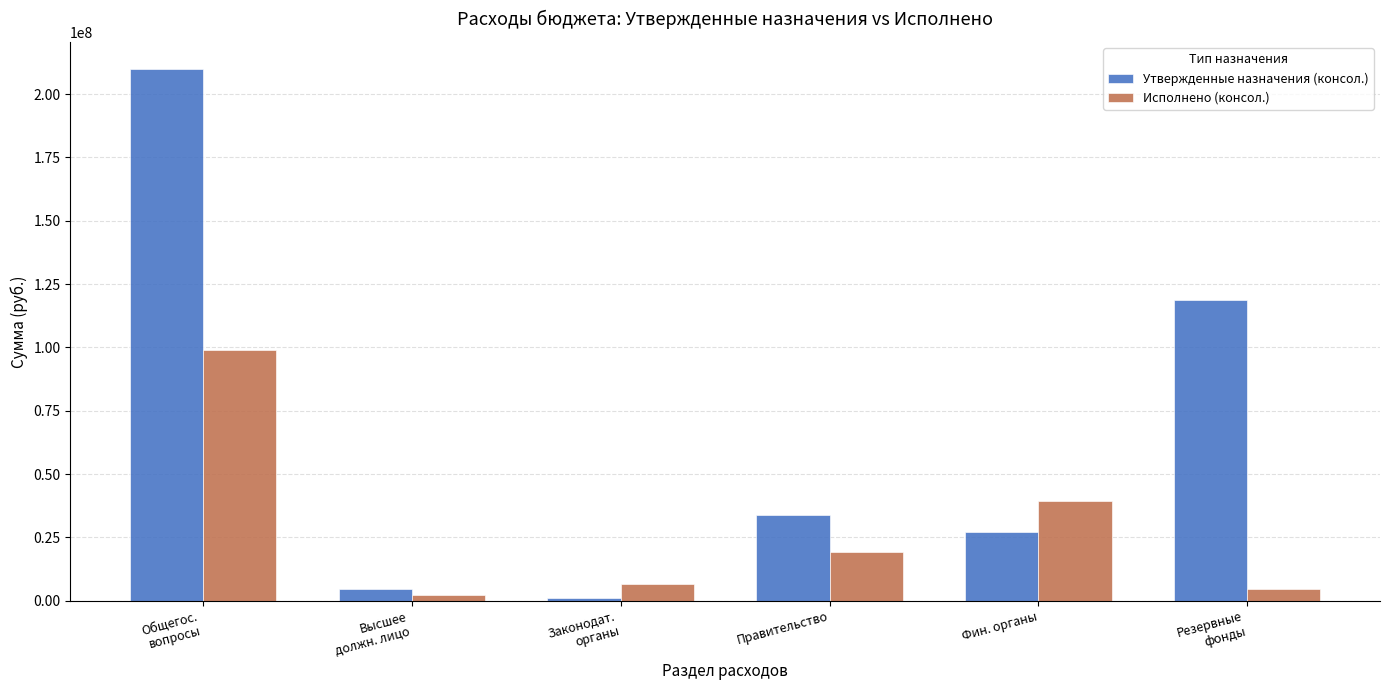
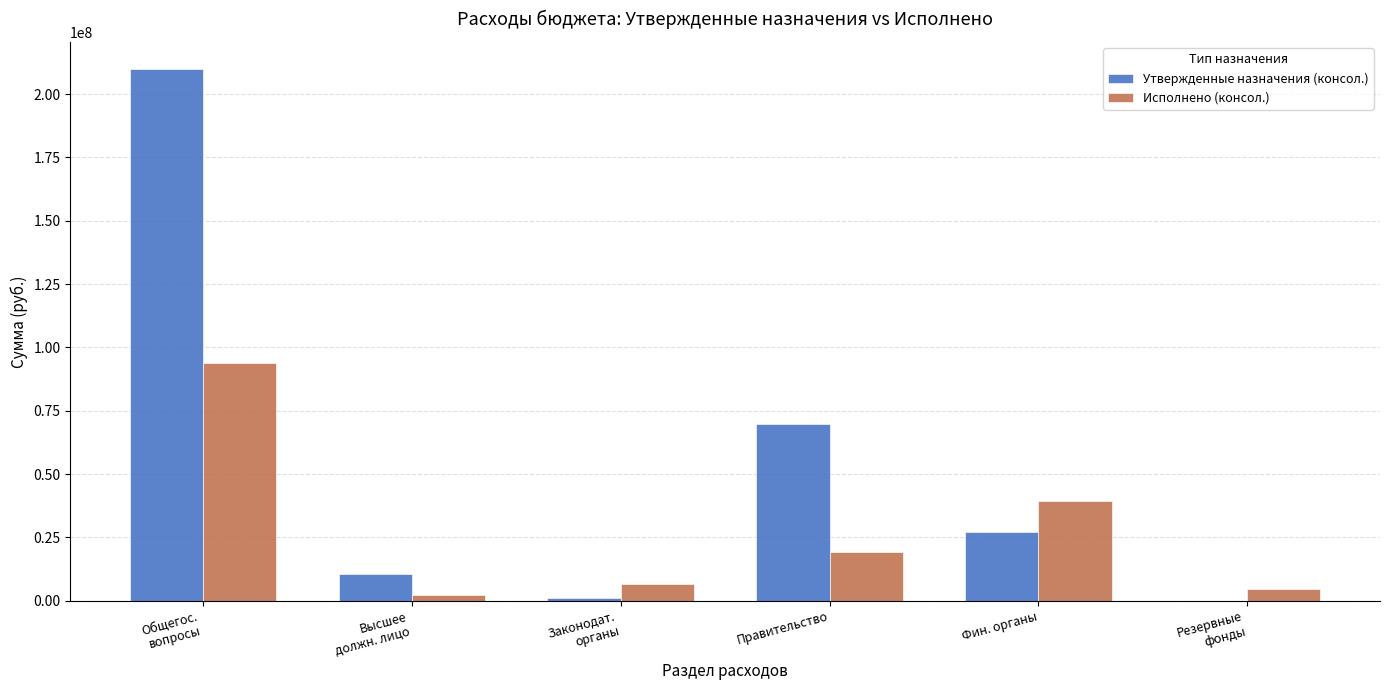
  {
    "Утвержденные назначения (консол.)": {
      "Общегос. вопросы": 210000000,
-     "Высшее должн. лицо": 4000000,
+     "Высшее должн. лицо": 11000000,
      "Законодат. органы": 1000000,
-     "Правительство": 34000000,
+     "Правительство": 70000000,
      "Фин. органы": 27000000,
-     "Резервные фонды": 119000000
+     "Резервные фонды": 0
    },
    "Исполнено (консол.)": {
-     "Общегос. вопросы": 99000000,
+     "Общегос. вопросы": 94000000,
      "Высшее должн. лицо": 2000000,
      "Законодат. органы": 7000000,
      "Правительство": 19000000,
      "Фин. органы": 40000000,
      "Резервные фонды": 5000000
    }
  }
